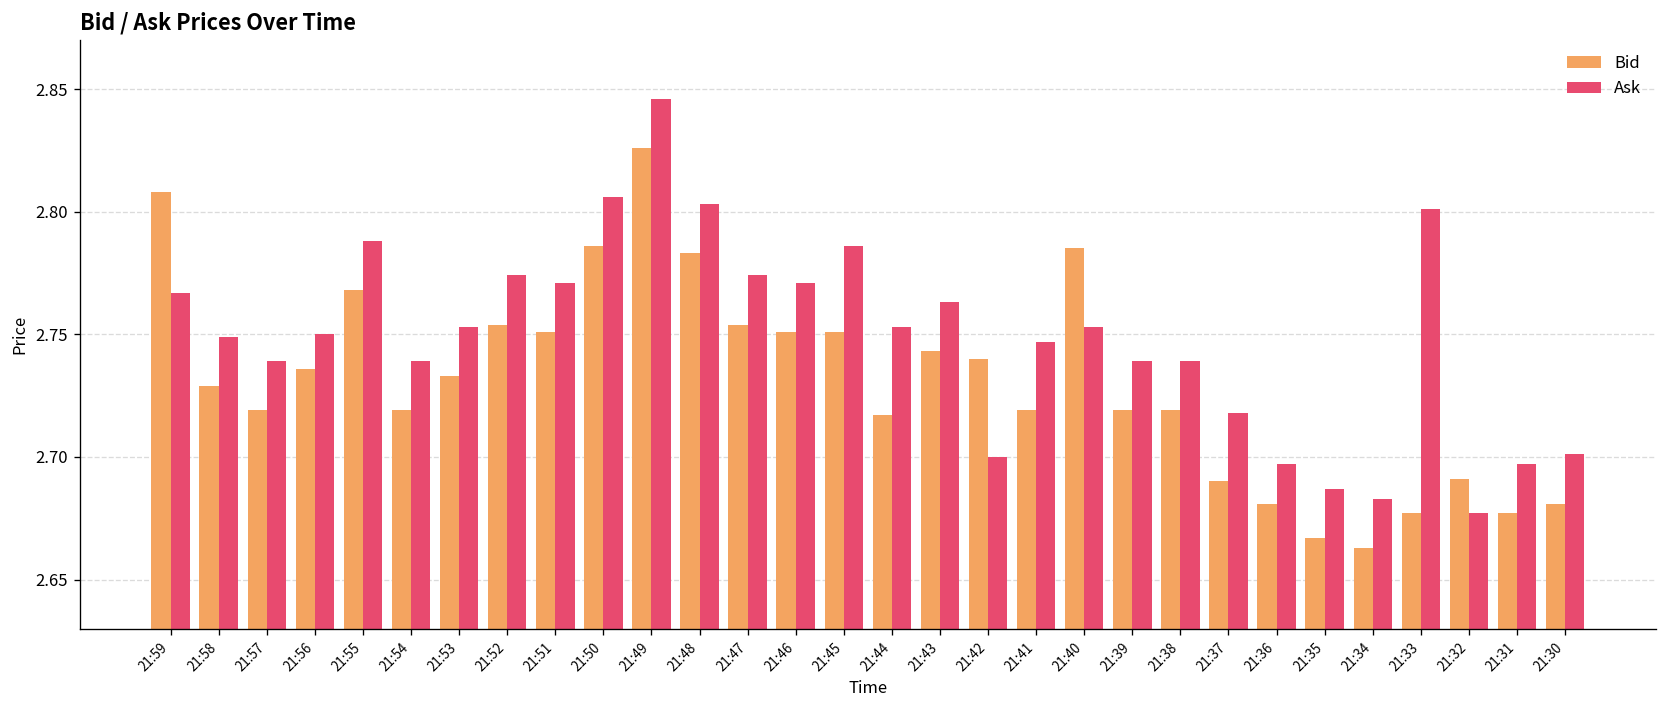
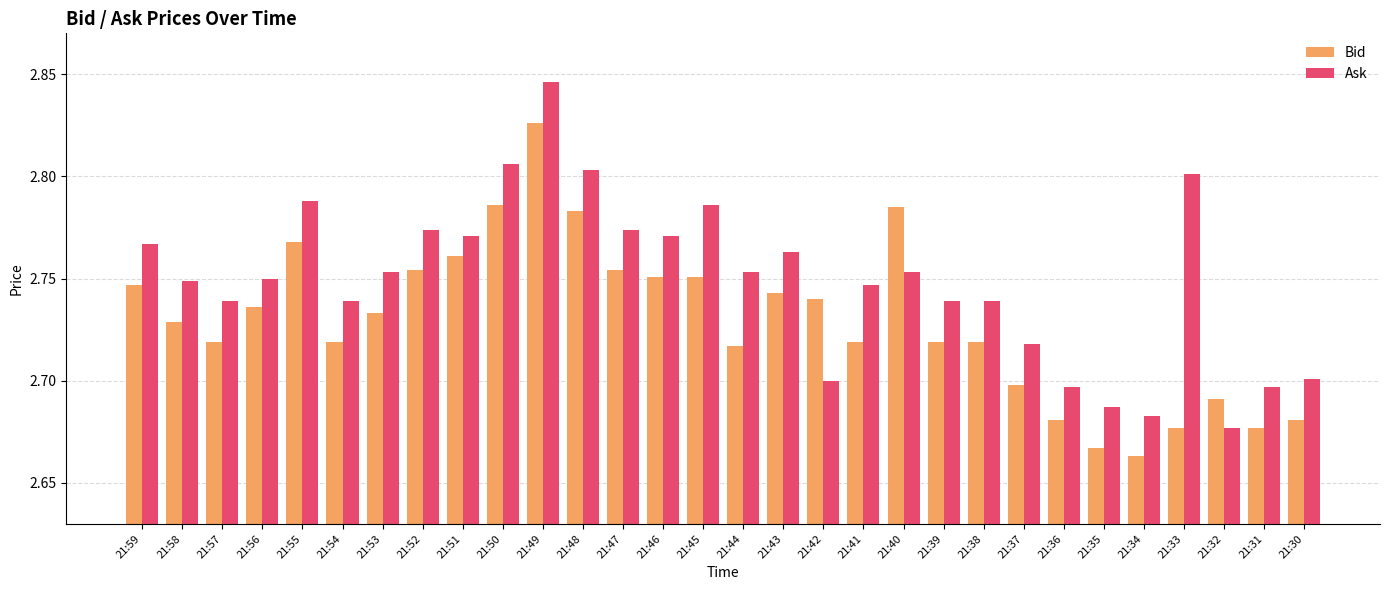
  {
    "Bid": {
-     "21:59": 2.808,
+     "21:59": 2.747,
      "21:58": 2.729,
      "21:57": 2.719,
      "21:56": 2.736,
      "21:55": 2.768,
      "21:54": 2.719,
      "21:53": 2.733,
      "21:52": 2.754,
-     "21:51": 2.751,
+     "21:51": 2.761,
      "21:50": 2.786,
      "21:49": 2.826,
      "21:48": 2.783,
      "21:47": 2.754,
      "21:46": 2.751,
      "21:45": 2.751,
      "21:44": 2.717,
      "21:43": 2.743,
      "21:42": 2.740,
      "21:41": 2.719,
      "21:40": 2.785,
      "21:39": 2.719,
      "21:38": 2.719,
-     "21:37": 2.690,
+     "21:37": 2.698,
      "21:36": 2.681,
      "21:35": 2.667,
      "21:34": 2.663,
      "21:33": 2.677,
      "21:32": 2.691,
      "21:31": 2.677,
      "21:30": 2.681
    },
    "Ask": {
      "21:59": 2.767,
      "21:58": 2.749,
      "21:57": 2.739,
      "21:56": 2.750,
      "21:55": 2.788,
      "21:54": 2.739,
      "21:53": 2.753,
      "21:52": 2.774,
      "21:51": 2.771,
      "21:50": 2.806,
      "21:49": 2.846,
      "21:48": 2.803,
      "21:47": 2.774,
      "21:46": 2.771,
      "21:45": 2.786,
      "21:44": 2.753,
      "21:43": 2.763,
      "21:42": 2.700,
      "21:41": 2.747,
      "21:40": 2.753,
      "21:39": 2.739,
      "21:38": 2.739,
      "21:37": 2.718,
      "21:36": 2.697,
      "21:35": 2.687,
      "21:34": 2.683,
      "21:33": 2.801,
      "21:32": 2.677,
      "21:31": 2.697,
      "21:30": 2.701
    }
  }
